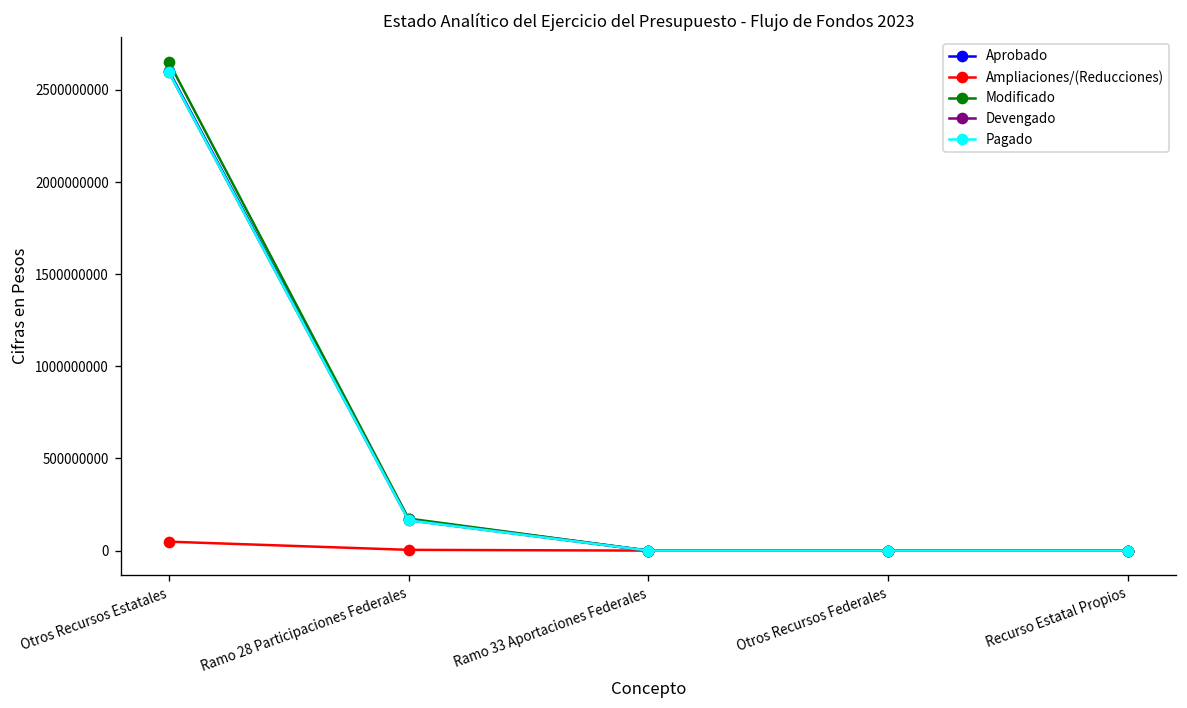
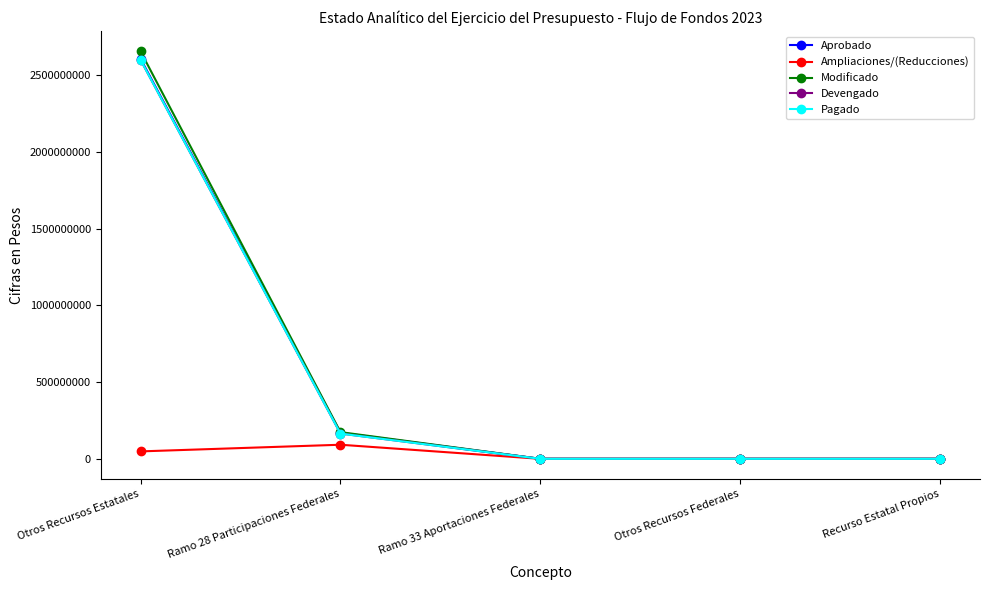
  {
    "Ampliaciones/(Reducciones)": {
      "Otros Recursos Estatales": 50000000,
-     "Ramo 28 Participaciones Federales": 0
+     "Ramo 28 Participaciones Federales": 90000000
    },
    "Modificado": {
      "Otros Recursos Estatales": 2650000000
    }
  }
